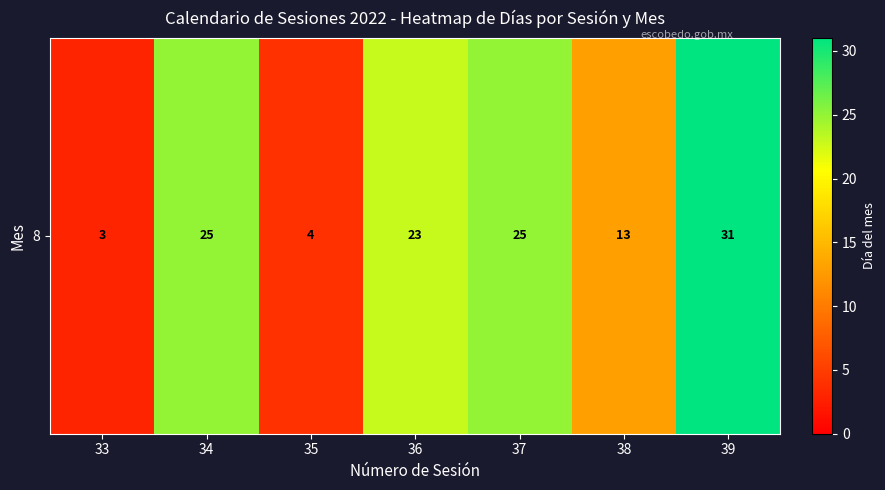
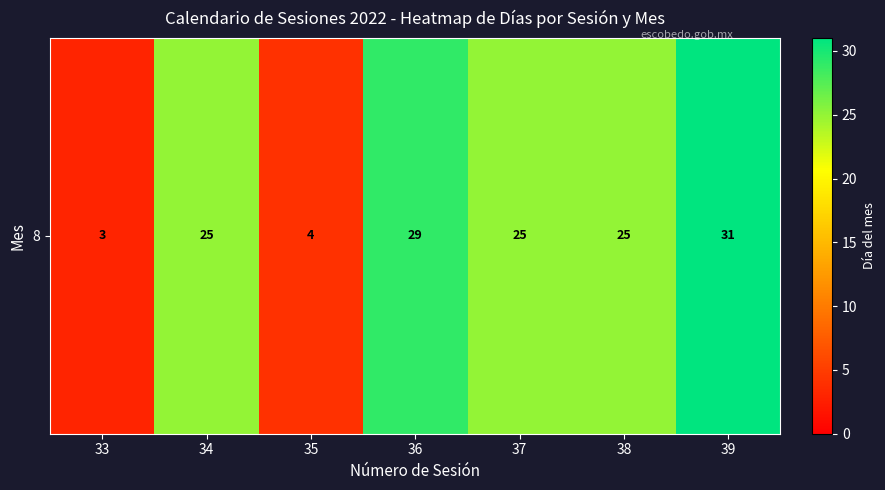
  {
    "8": {
      "33": 3,
      "34": 25,
      "35": 4,
-     "36": 23,
+     "36": 29,
      "37": 25,
-     "38": 13,
+     "38": 25,
      "39": 31
    }
  }
